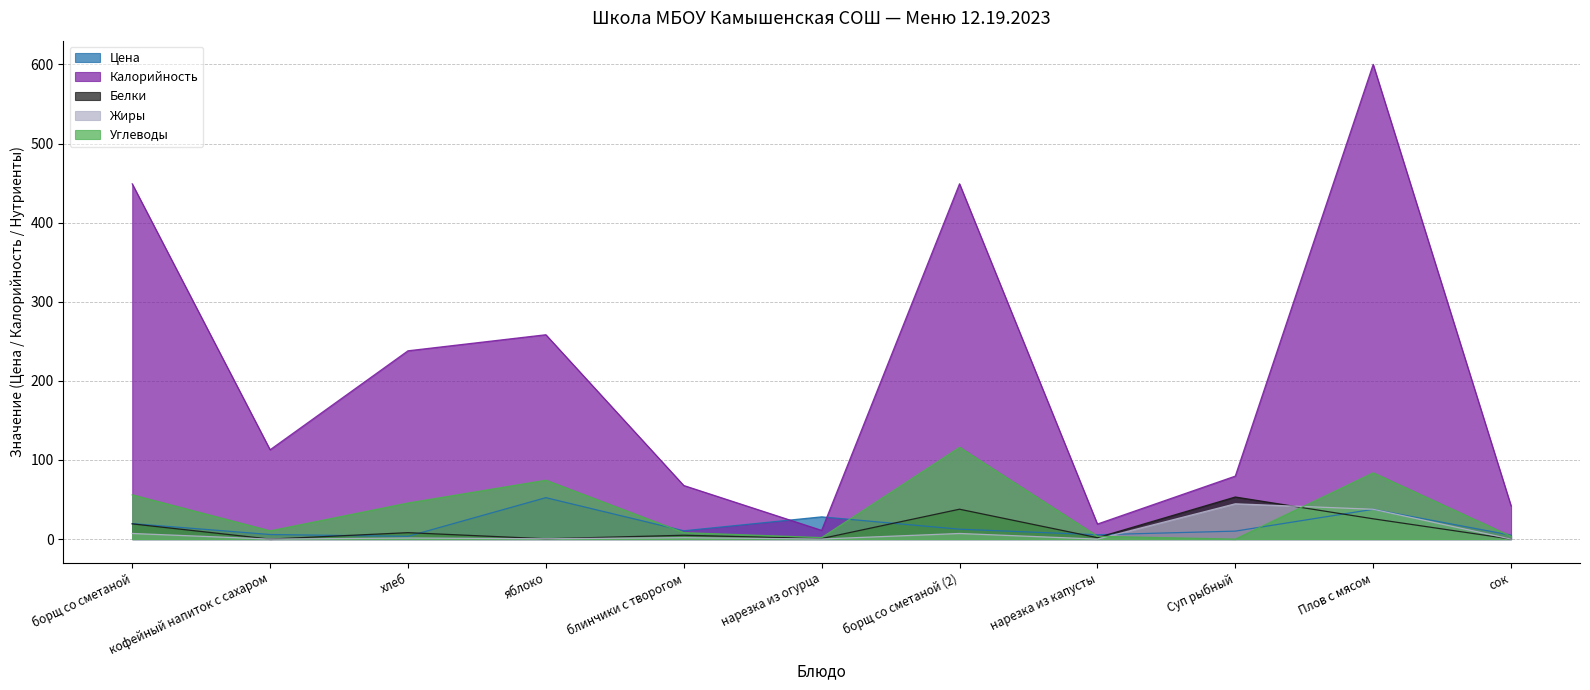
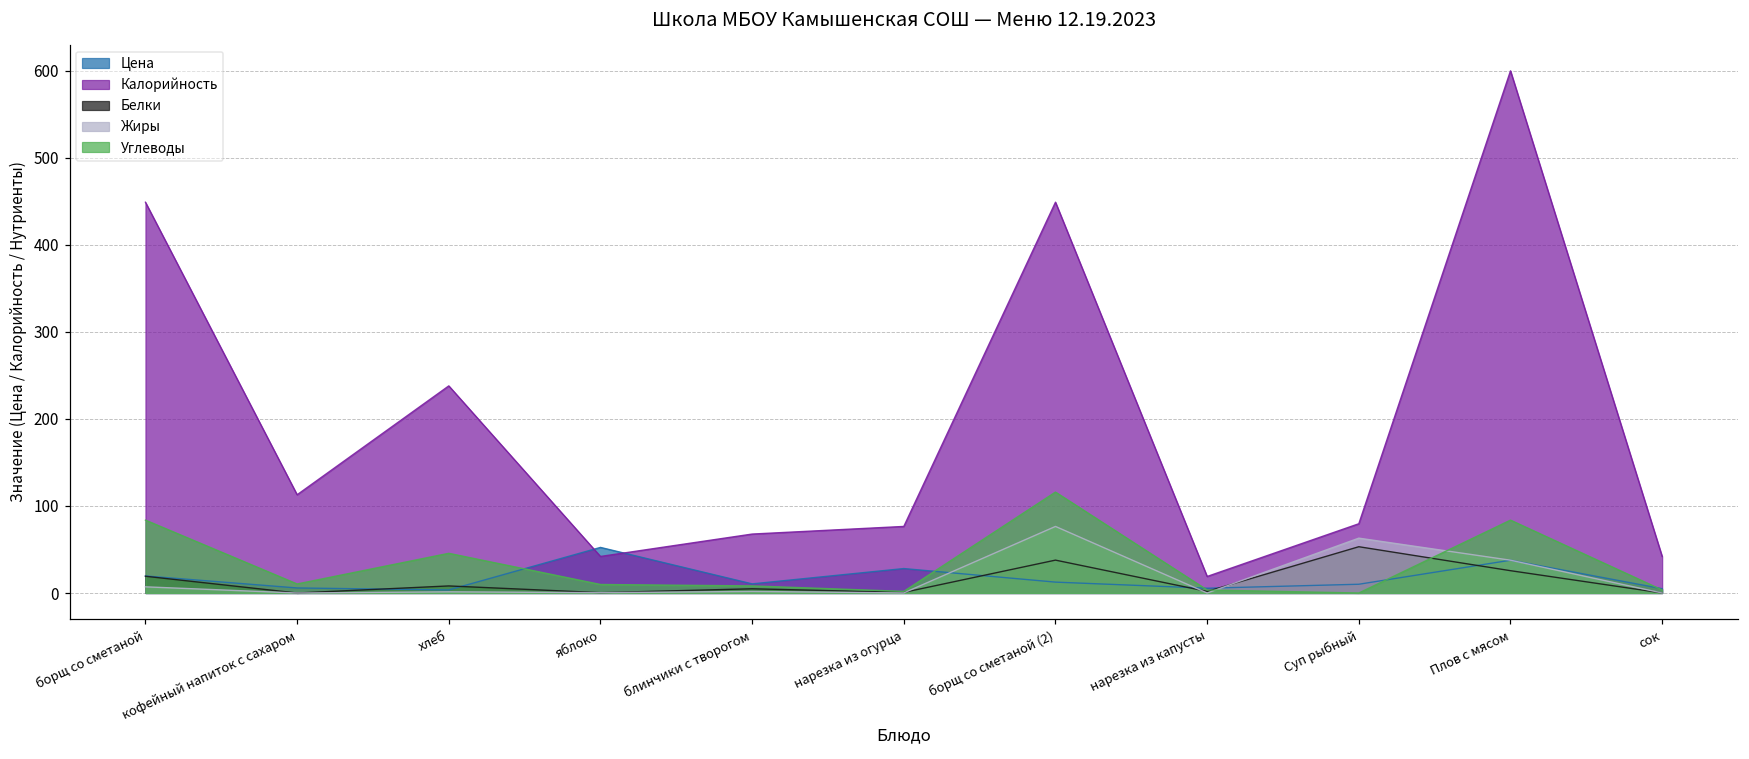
  {
    "Цена": {
      "кофейный напиток с сахаром": 10,
      "яблоко": 50,
      "нарезка из огурца": 30,
      "борщ со сметаной (2)": 10,
      "Суп рыбный": 10
    },
    "Калорийность": {
      "борщ со сметаной": 450,
      "кофейный напиток с сахаром": 110,
      "хлеб": 240,
-     "яблоко": 260,
+     "яблоко": 40,
      "блинчики с творогом": 70,
-     "нарезка из огурца": 10,
+     "нарезка из огурца": 80,
      "борщ со сметаной (2)": 450,
      "нарезка из капусты": 20,
      "Суп рыбный": 80,
      "Плов с мясом": 600,
      "сок": 40
    },
    "Белки": {
      "хлеб": 10,
      "борщ со сметаной (2)": 40,
      "Суп рыбный": 50,
      "Плов с мясом": 30
    },
    "Жиры": {
      "борщ со сметаной": 10,
-     "борщ со сметаной (2)": 10,
-     "Суп рыбный": 40
+     "борщ со сметаной (2)": 80,
+     "Суп рыбный": 60
    },
    "Углеводы": {
-     "борщ со сметаной": 60,
+     "борщ со сметаной": 80,
      "кофейный напиток с сахаром": 10,
      "хлеб": 50,
-     "яблоко": 70,
+     "яблоко": 10,
      "борщ со сметаной (2)": 120,
      "Суп рыбный": 0,
      "Плов с мясом": 80
    }
  }
